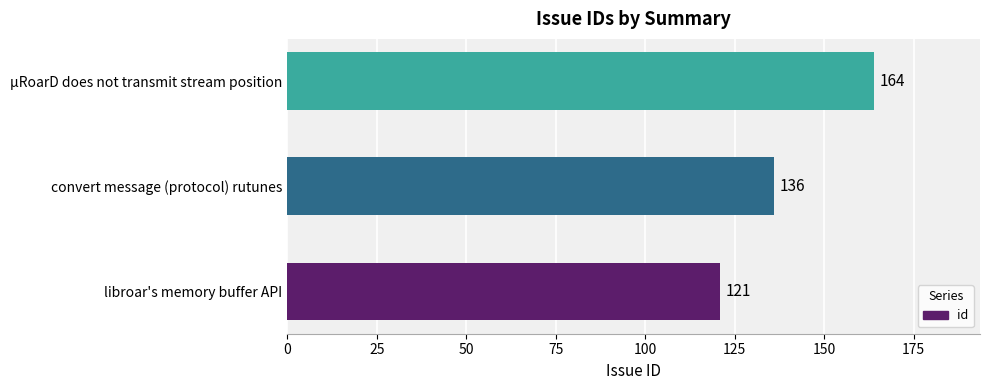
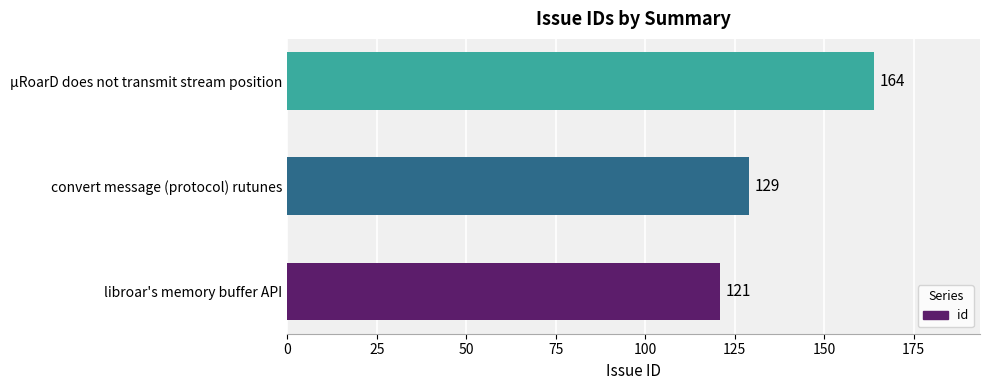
  {
    "µRoarD does not transmit stream position": 164,
-   "convert message (protocol) rutunes": 136,
+   "convert message (protocol) rutunes": 129,
    "libroar's memory buffer API": 121
  }
